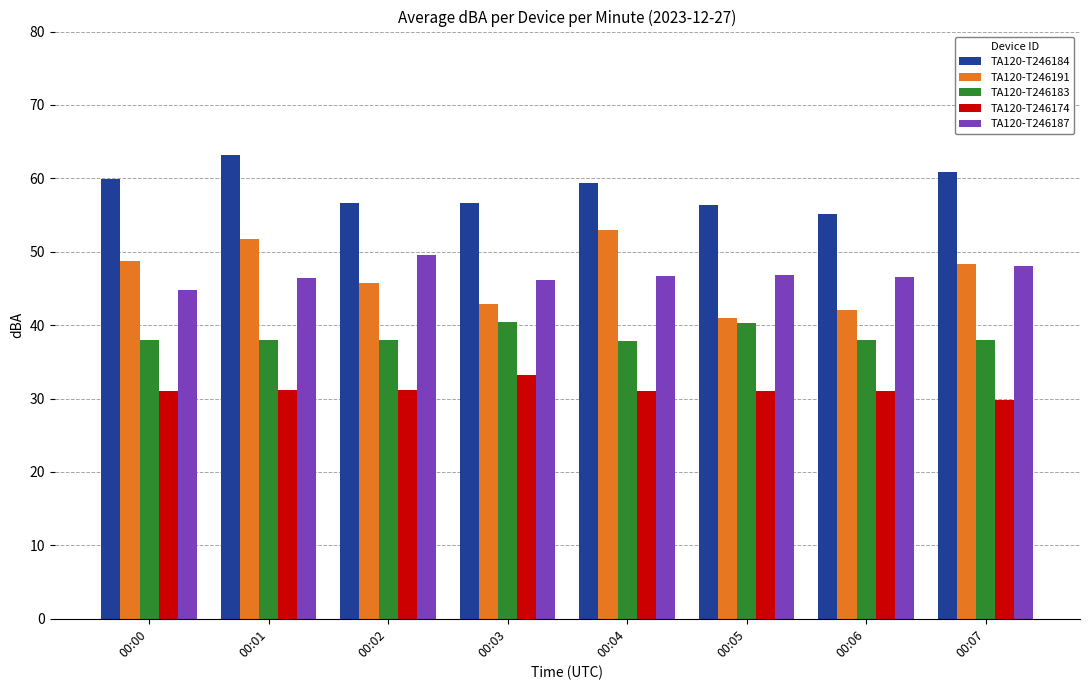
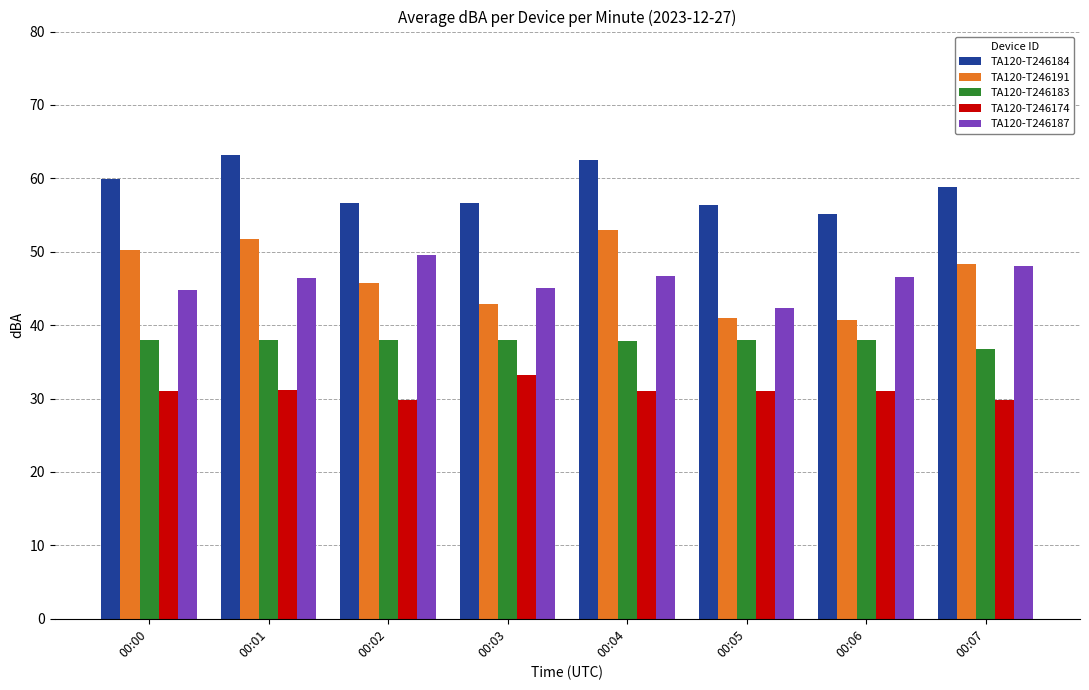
  {
    "TA120-T246184": {
      "00:00": 60,
      "00:01": 63,
      "00:02": 57,
      "00:03": 57,
-     "00:04": 59,
+     "00:04": 63,
      "00:05": 56,
      "00:06": 55,
-     "00:07": 61
+     "00:07": 59
    },
    "TA120-T246191": {
-     "00:00": 49,
+     "00:00": 50,
      "00:01": 52,
      "00:02": 46,
      "00:03": 43,
      "00:04": 53,
      "00:05": 41,
-     "00:06": 42,
+     "00:06": 41,
      "00:07": 48
    },
    "TA120-T246183": {
      "00:00": 38,
      "00:01": 38,
      "00:02": 38,
-     "00:03": 40,
+     "00:03": 38,
      "00:04": 38,
-     "00:05": 40,
+     "00:05": 38,
      "00:06": 38,
-     "00:07": 38
+     "00:07": 37
    },
    "TA120-T246174": {
      "00:00": 31,
      "00:01": 31,
-     "00:02": 31,
+     "00:02": 30,
      "00:03": 33,
      "00:04": 31,
      "00:05": 31,
      "00:06": 31,
      "00:07": 30
    },
    "TA120-T246187": {
      "00:00": 45,
      "00:01": 46,
      "00:02": 50,
-     "00:03": 46,
+     "00:03": 45,
      "00:04": 47,
-     "00:05": 47,
+     "00:05": 42,
      "00:06": 47,
      "00:07": 48
    }
  }
